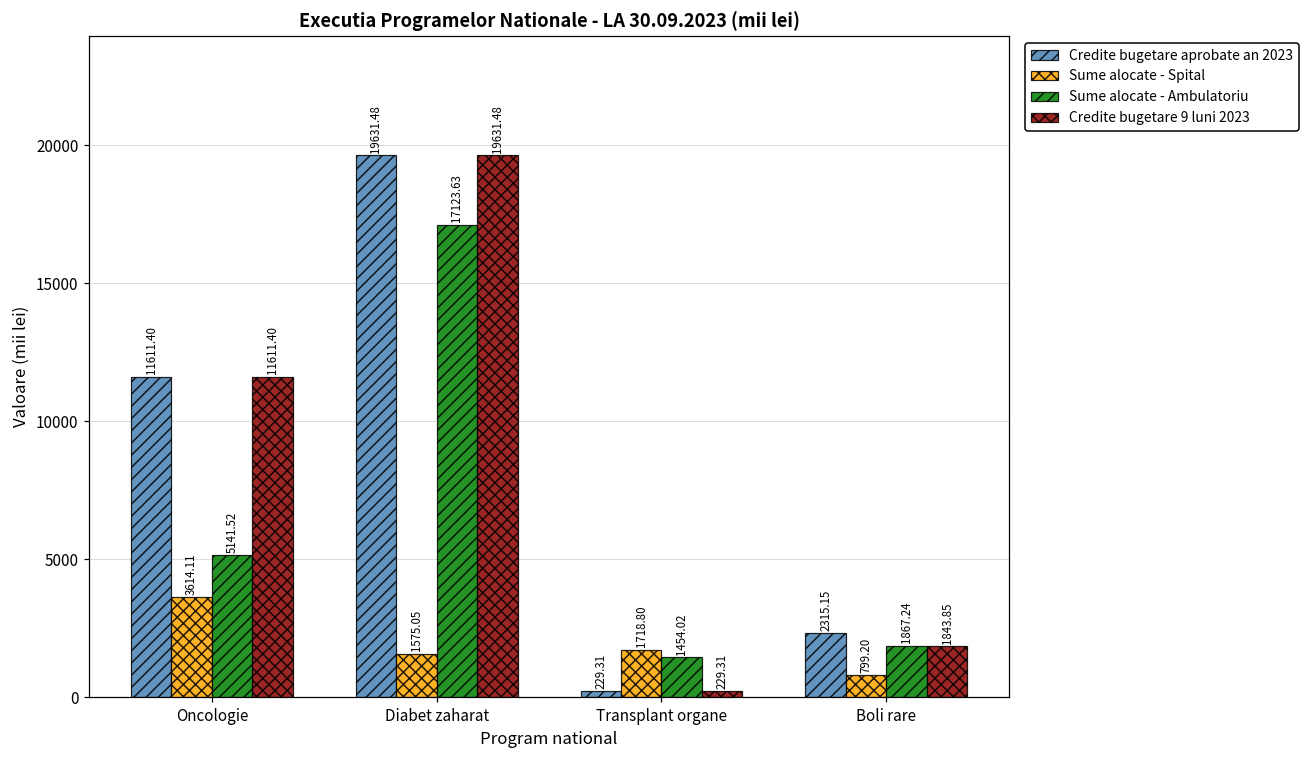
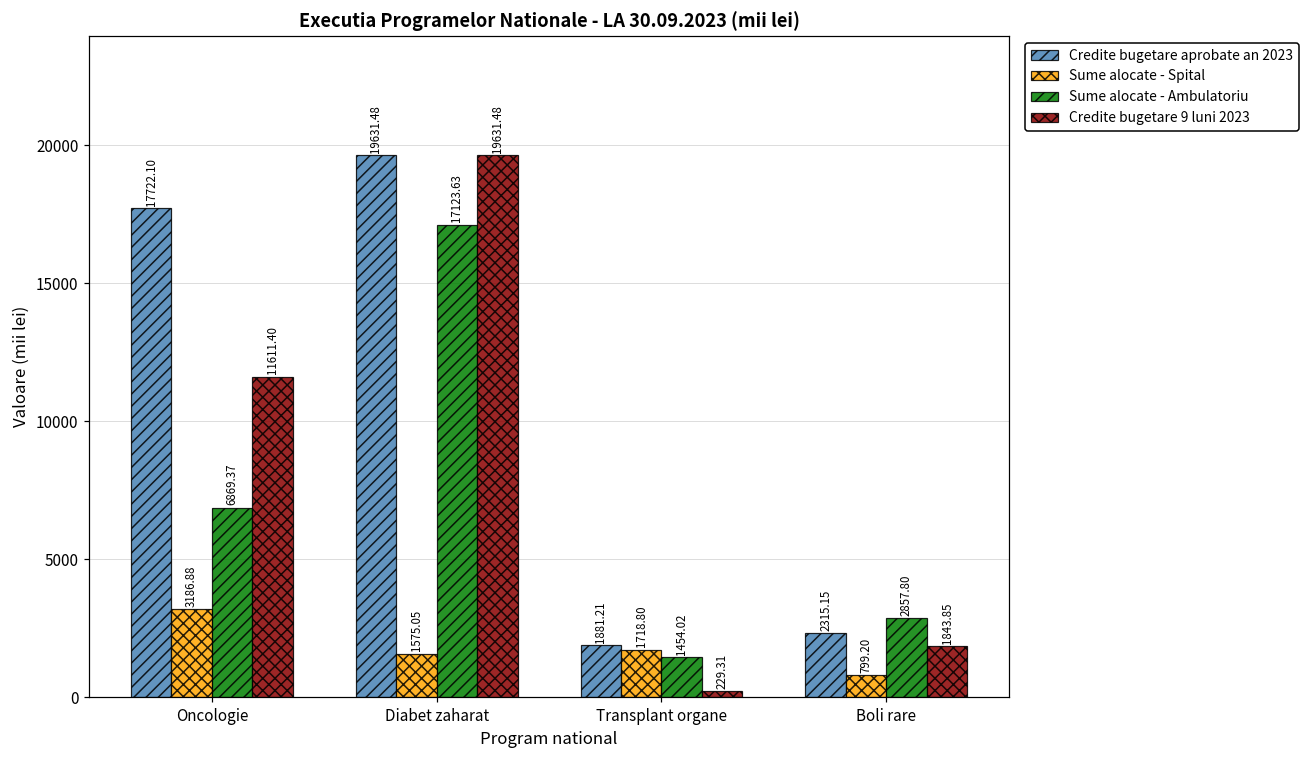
  {
    "Credite bugetare aprobate an 2023": {
-     "Oncologie": 11611.40,
+     "Oncologie": 17722.10,
      "Diabet zaharat": 19631.48,
-     "Transplant organe": 229.31,
+     "Transplant organe": 1881.21,
      "Boli rare": 2315.15
    },
    "Sume alocate - Spital": {
-     "Oncologie": 3614.11,
+     "Oncologie": 3186.88,
      "Diabet zaharat": 1575.05,
      "Transplant organe": 1718.80,
      "Boli rare": 799.20
    },
    "Sume alocate - Ambulatoriu": {
-     "Oncologie": 5141.52,
+     "Oncologie": 6869.37,
      "Diabet zaharat": 17123.63,
      "Transplant organe": 1454.02,
-     "Boli rare": 1867.24
+     "Boli rare": 2857.80
    },
    "Credite bugetare 9 luni 2023": {
      "Oncologie": 11611.40,
      "Diabet zaharat": 19631.48,
      "Transplant organe": 229.31,
      "Boli rare": 1843.85
    }
  }
